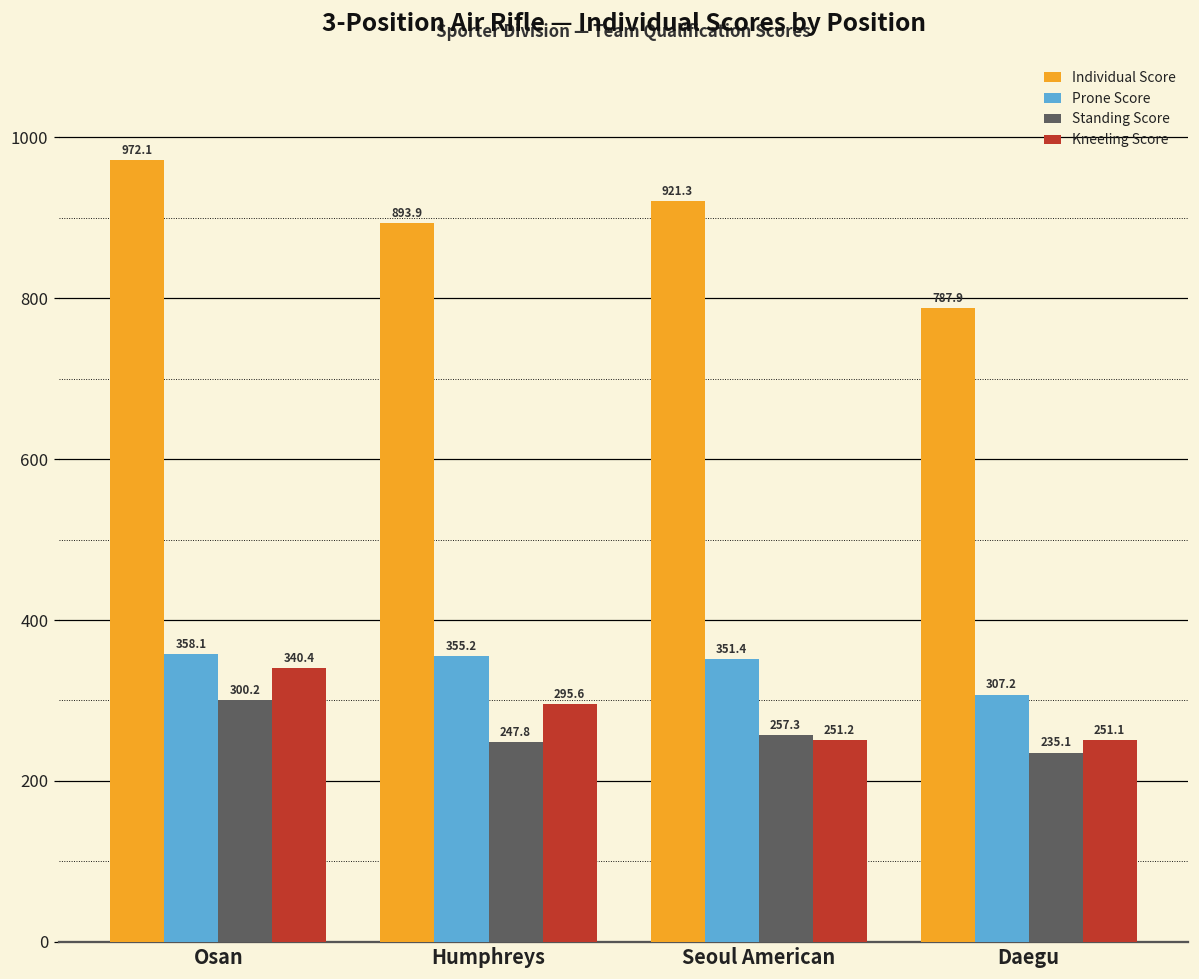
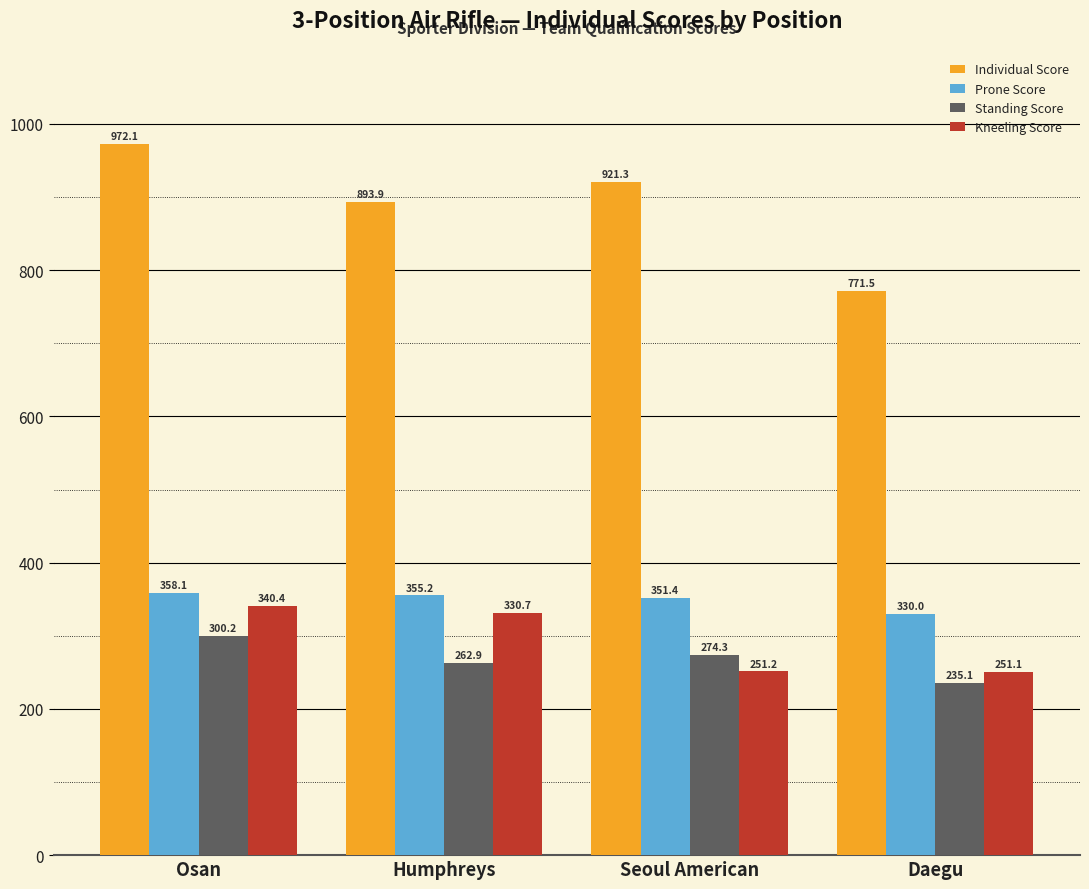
  {
    "Individual Score": {
      "Osan": 972.1,
      "Humphreys": 893.9,
      "Seoul American": 921.3,
-     "Daegu": 787.9
+     "Daegu": 771.5
    },
    "Prone Score": {
      "Osan": 358.1,
      "Humphreys": 355.2,
      "Seoul American": 351.4,
-     "Daegu": 307.2
+     "Daegu": 330.0
    },
    "Standing Score": {
      "Osan": 300.2,
-     "Humphreys": 247.8,
-     "Seoul American": 257.3,
+     "Humphreys": 262.9,
+     "Seoul American": 274.3,
      "Daegu": 235.1
    },
    "Kneeling Score": {
      "Osan": 340.4,
-     "Humphreys": 295.6,
+     "Humphreys": 330.7,
      "Seoul American": 251.2,
      "Daegu": 251.1
    }
  }
